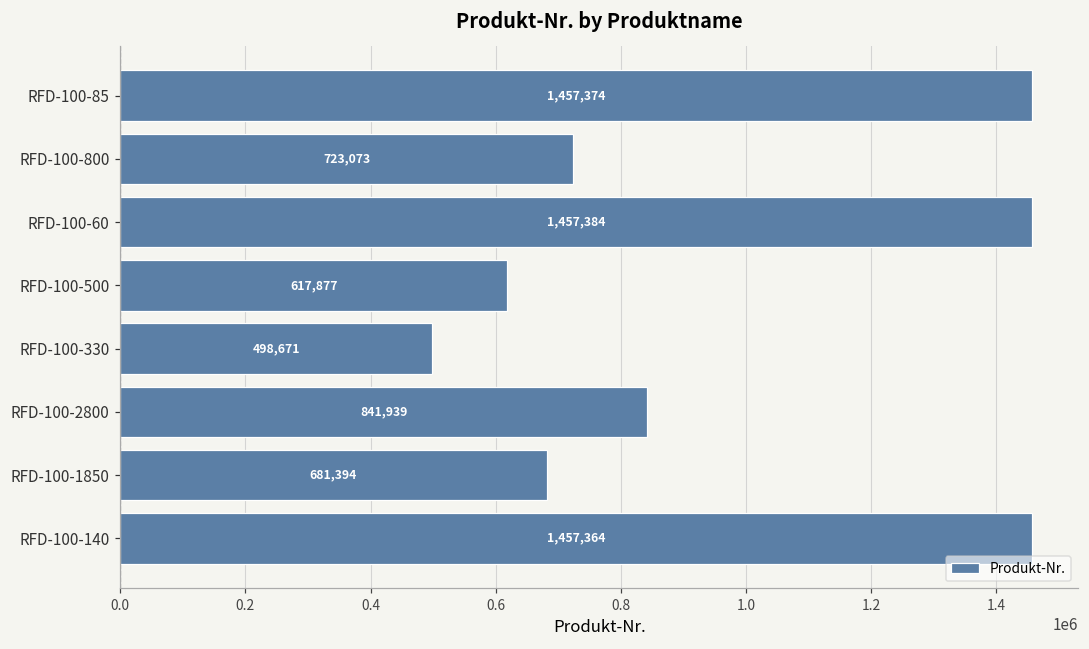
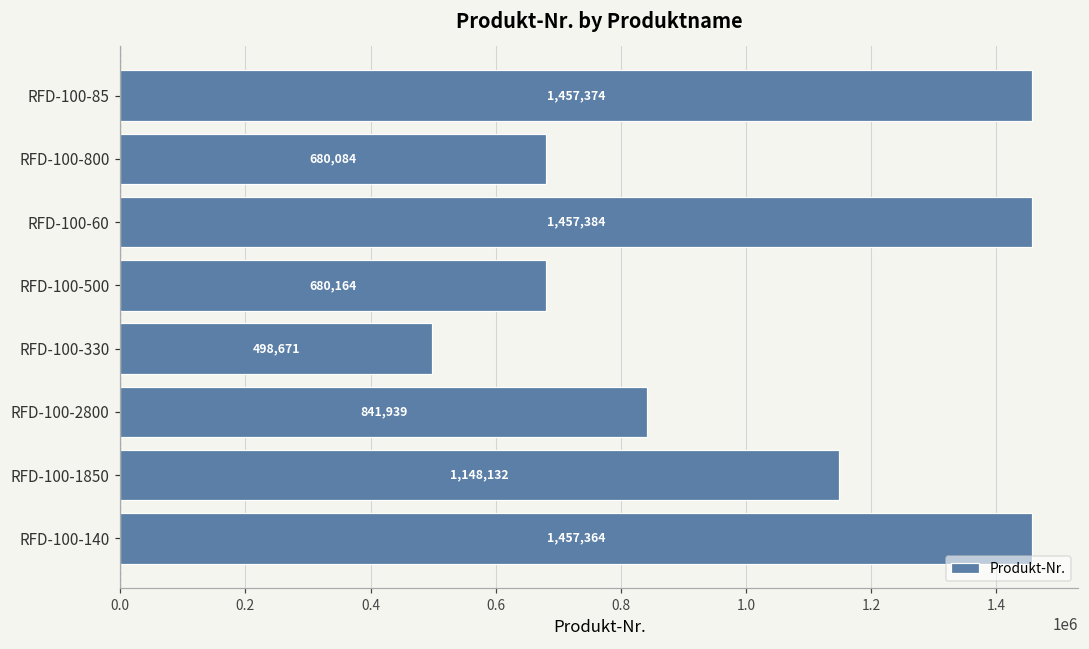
  {
    "RFD-100-85": "1,457,374",
-   "RFD-100-800": "723,073",
+   "RFD-100-800": "680,084",
    "RFD-100-60": "1,457,384",
-   "RFD-100-500": "617,877",
+   "RFD-100-500": "680,164",
    "RFD-100-330": "498,671",
    "RFD-100-2800": "841,939",
-   "RFD-100-1850": "681,394",
+   "RFD-100-1850": "1,148,132",
    "RFD-100-140": "1,457,364"
  }
